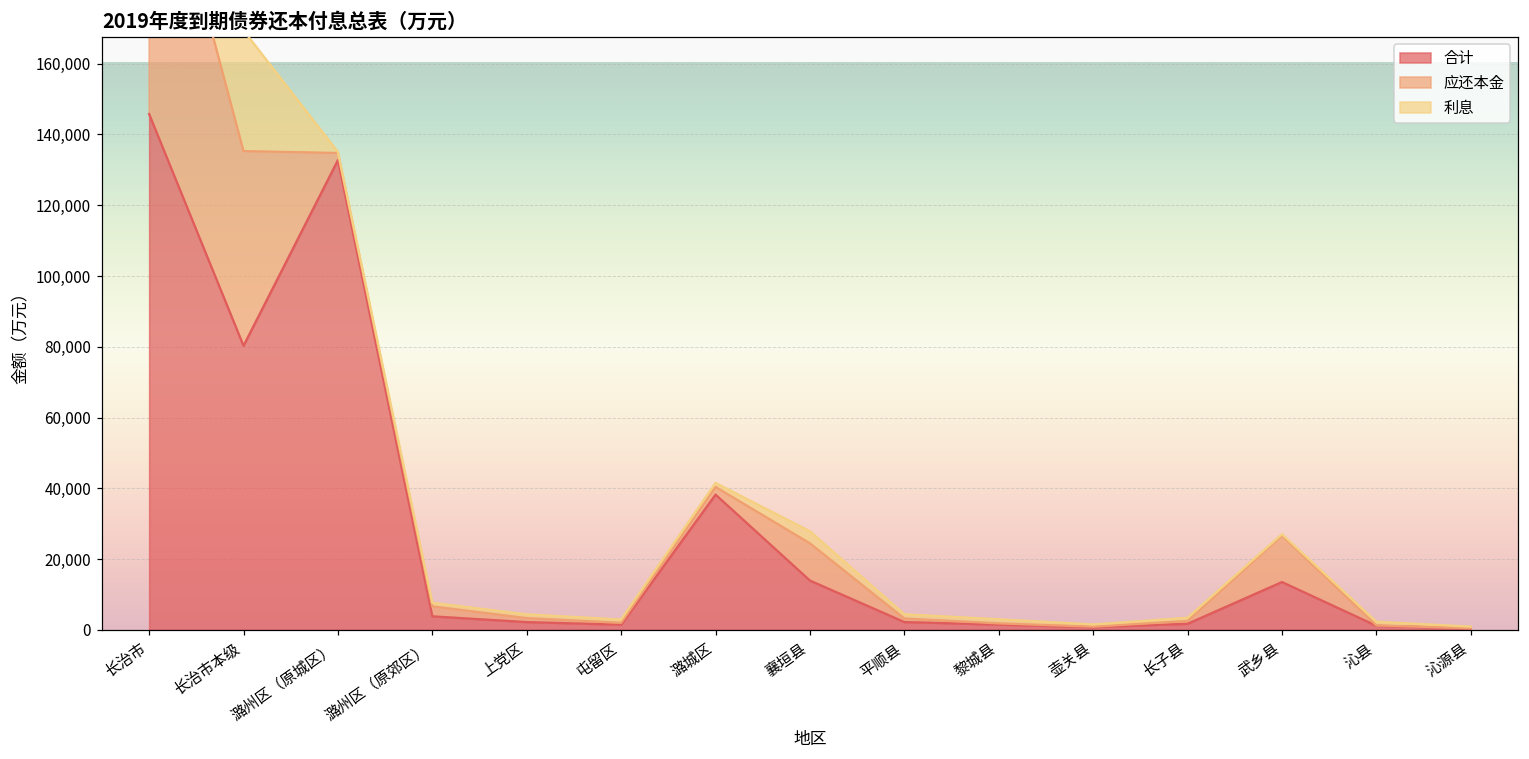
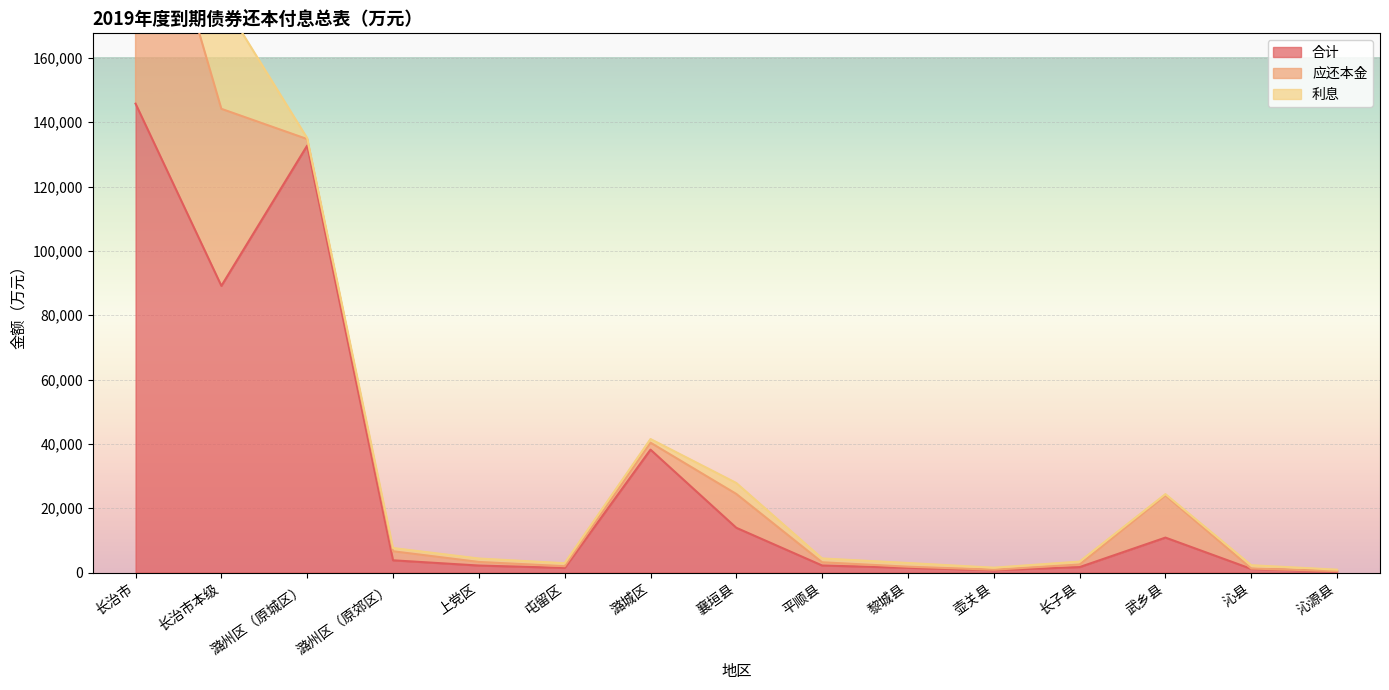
  {
    "合计": {
      "长治市": "146,000",
-     "长治市本级": "80,000",
+     "长治市本级": "89,000",
      "潞州区（原城区）": "133,000",
      "潞州区（原郊区）": "4,000",
      "上党区": "2,000",
      "潞城区": "38,000",
      "襄垣县": "14,000",
      "平顺县": "2,000",
      "长子县": "2,000",
-     "武乡县": "14,000"
+     "武乡县": "11,000"
    }
  }
